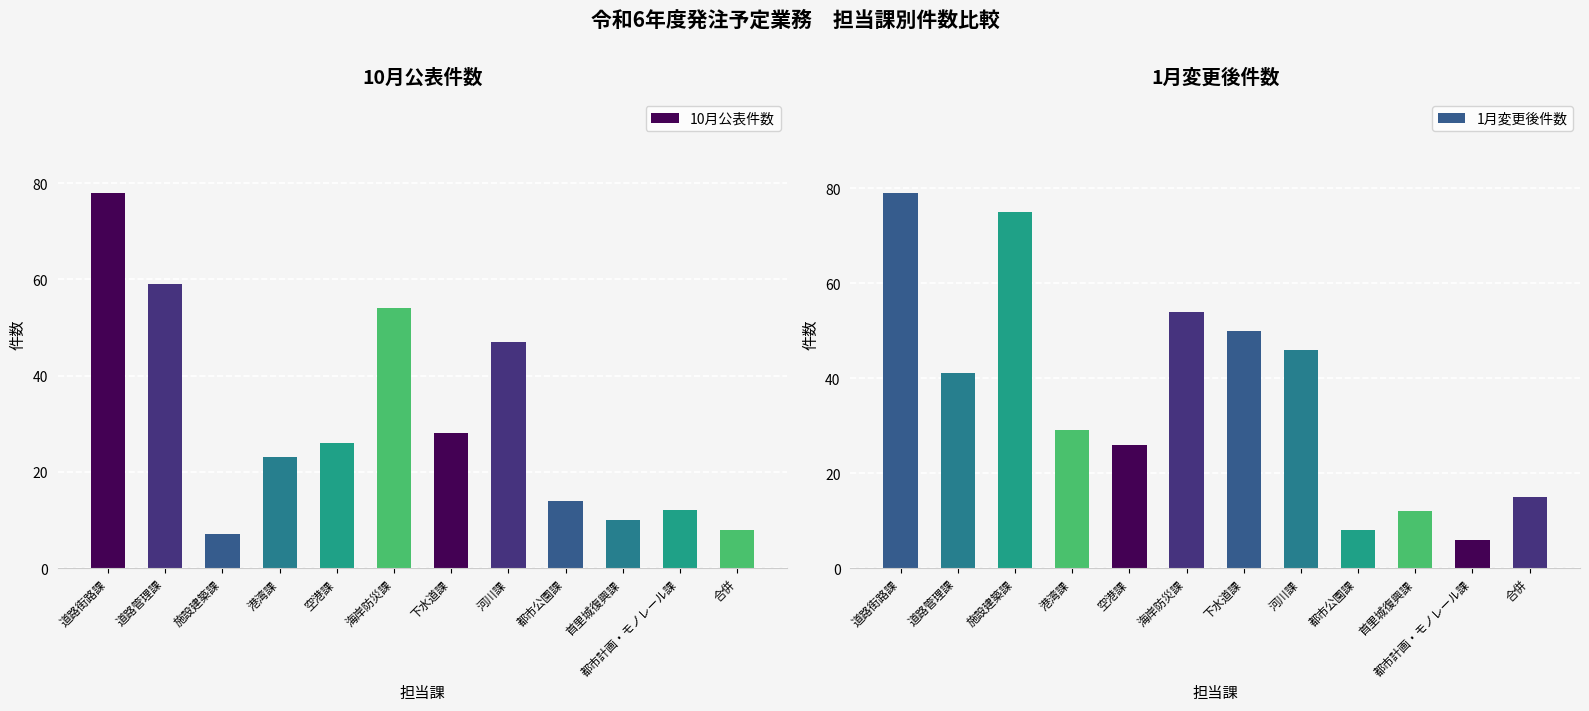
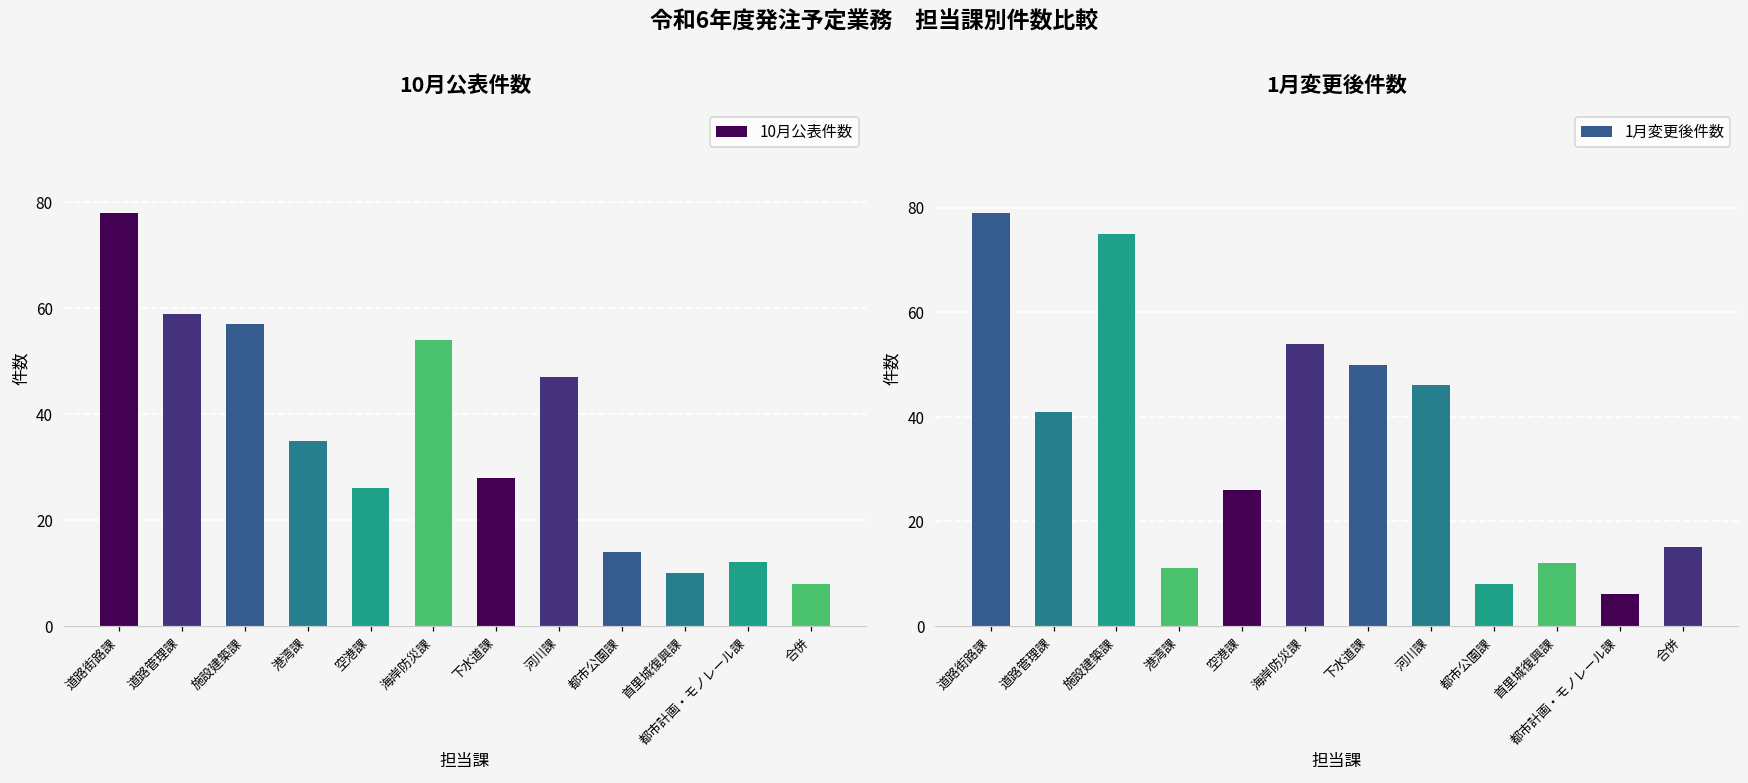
  {
    "10月公表件数": {
      "道路街路課": 78,
      "道路管理課": 59,
-     "施設建築課": 7,
-     "港湾課": 23,
+     "施設建築課": 57,
+     "港湾課": 35,
      "空港課": 26,
      "海岸防災課": 54,
      "下水道課": 28,
      "河川課": 47,
      "都市公園課": 14,
      "首里城復興課": 10,
      "都市計画・モノレール課": 12,
      "合併": 8
    },
    "1月変更後件数": {
      "道路街路課": 79,
      "道路管理課": 41,
      "施設建築課": 75,
-     "港湾課": 29,
+     "港湾課": 11,
      "空港課": 26,
      "海岸防災課": 54,
      "下水道課": 50,
      "河川課": 46,
      "都市公園課": 8,
      "首里城復興課": 12,
      "都市計画・モノレール課": 6,
      "合併": 15
    }
  }
